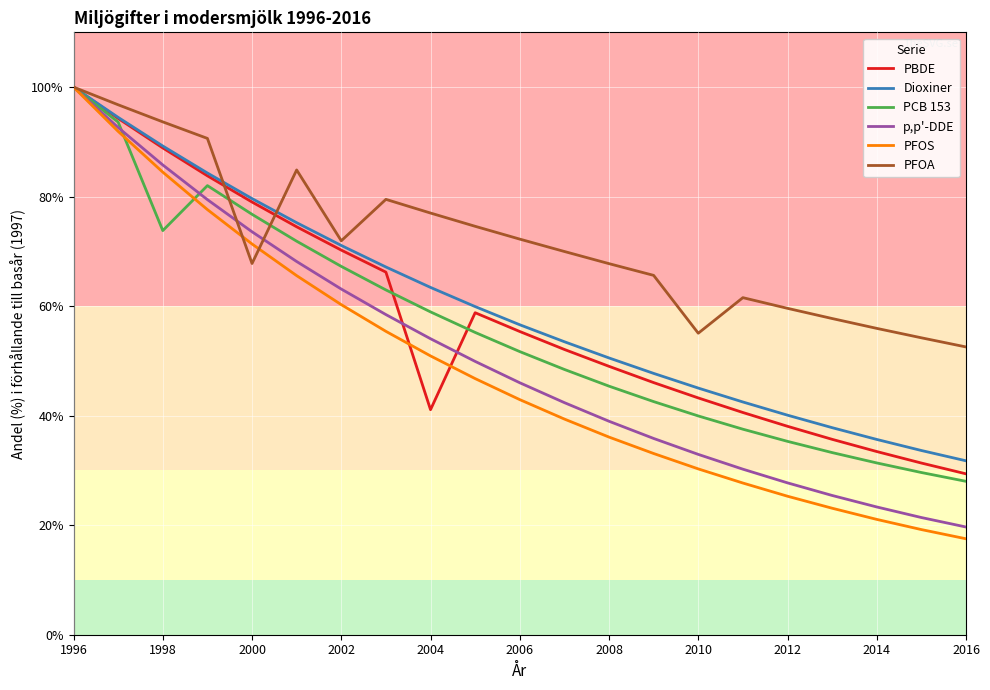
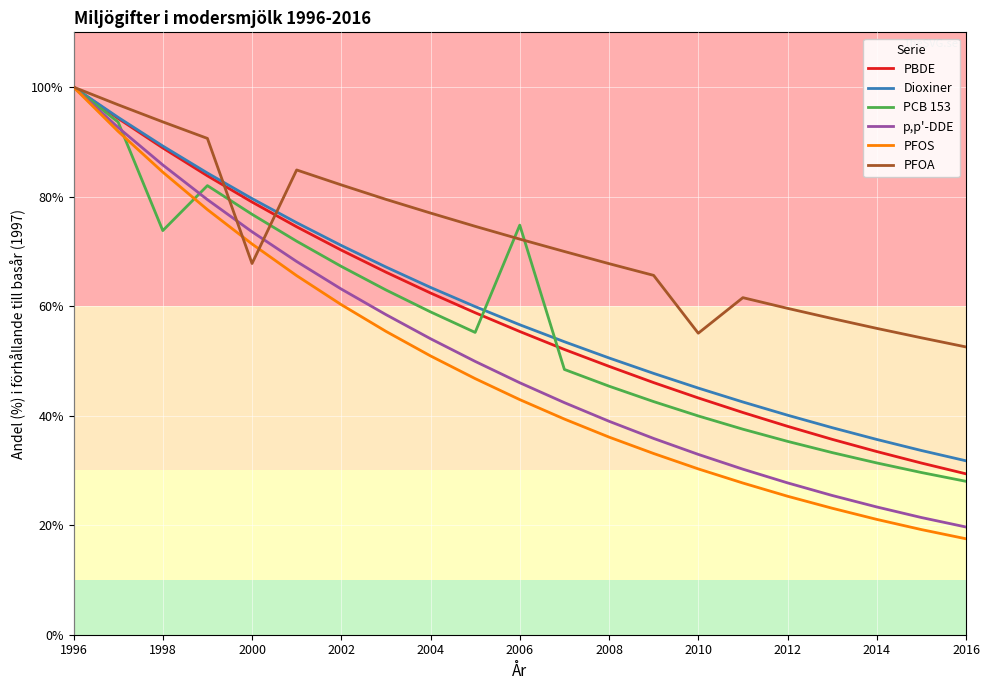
  {
    "PBDE": {
      "2000": "79%",
      "2002": "70%",
-     "2004": "41%",
+     "2004": "62%",
      "2006": "55%",
      "2008": "49%",
      "2010": "43%",
      "2012": "38%",
      "2014": "33%",
      "2016": "29%"
    },
    "Dioxiner": {
      "2000": "80%",
      "2002": "71%",
      "2004": "63%",
      "2006": "57%",
      "2008": "51%",
      "2010": "45%",
      "2012": "40%",
      "2014": "36%",
      "2016": "32%"
    },
    "PCB 153": {
      "1998": "74%",
      "2000": "77%",
      "2002": "67%",
      "2004": "59%",
-     "2006": "52%",
+     "2006": "75%",
      "2008": "45%",
      "2010": "40%",
      "2012": "35%",
      "2014": "31%",
      "2016": "28%"
    },
    "p,p'-DDE": {
      "1998": "86%",
      "2000": "74%",
      "2002": "63%",
      "2004": "54%",
      "2006": "46%",
      "2008": "39%",
      "2010": "33%",
      "2012": "28%",
      "2014": "23%",
      "2016": "20%"
    },
    "PFOS": {
      "1998": "84%",
      "2000": "71%",
      "2002": "60%",
      "2004": "51%",
      "2006": "43%",
      "2008": "36%",
      "2010": "30%",
      "2012": "25%",
      "2014": "21%",
      "2016": "18%"
    },
    "PFOA": {
      "1998": "94%",
      "2000": "68%",
-     "2002": "72%",
+     "2002": "82%",
      "2004": "77%",
      "2006": "72%",
      "2008": "68%",
      "2010": "55%",
      "2012": "60%",
      "2014": "56%",
      "2016": "53%"
    }
  }
